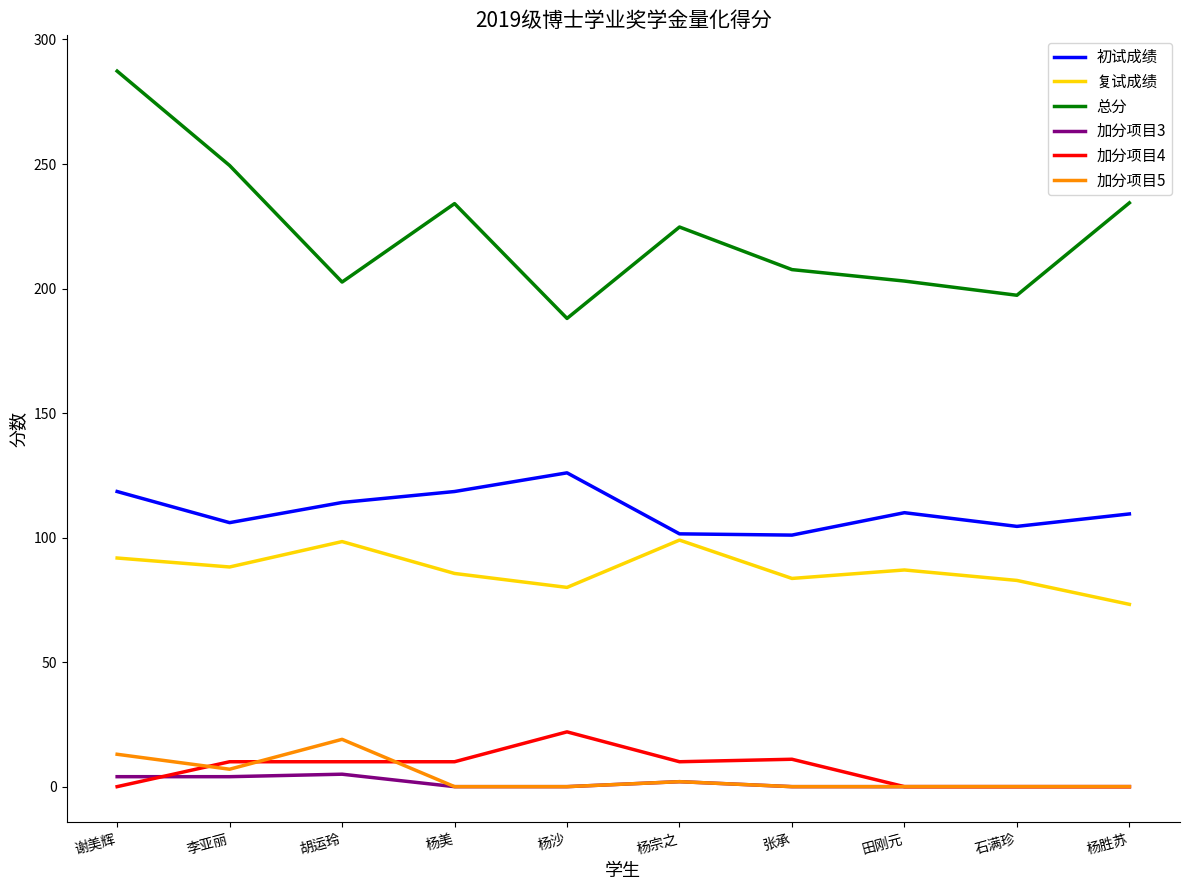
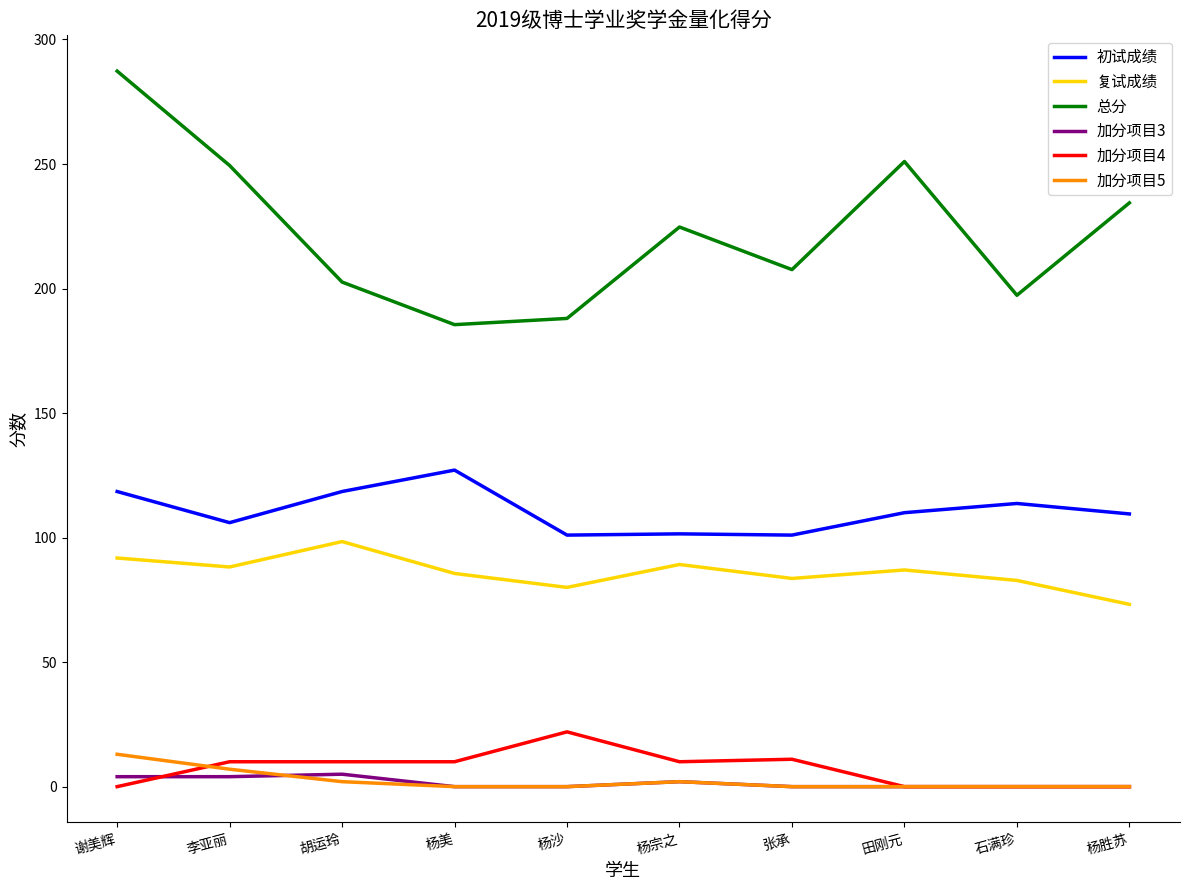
  {
    "初试成绩": {
      "谢美辉": 119,
      "李亚丽": 106,
-     "胡运玲": 114,
-     "杨美": 119,
-     "杨沙": 126,
+     "胡运玲": 119,
+     "杨美": 127,
+     "杨沙": 101,
      "杨宗之": 102,
      "张承": 101,
      "田刚元": 110,
-     "石满珍": 105,
+     "石满珍": 114,
      "杨胜苏": 110
    },
    "复试成绩": {
      "谢美辉": 92,
      "李亚丽": 88,
      "胡运玲": 98,
      "杨美": 86,
      "杨沙": 80,
-     "杨宗之": 99,
+     "杨宗之": 89,
      "张承": 84,
      "田刚元": 87,
      "石满珍": 83,
      "杨胜苏": 73
    },
    "总分": {
      "谢美辉": 287,
      "李亚丽": 249,
      "胡运玲": 203,
-     "杨美": 234,
+     "杨美": 186,
      "杨沙": 188,
      "杨宗之": 225,
      "张承": 208,
-     "田刚元": 203,
+     "田刚元": 251,
      "石满珍": 197,
      "杨胜苏": 234
    },
    "加分项目3": {
      "谢美辉": 4,
      "李亚丽": 4,
      "胡运玲": 5
    },
    "加分项目4": {
      "谢美辉": 0,
      "李亚丽": 10,
      "胡运玲": 10,
      "杨美": 10,
      "杨沙": 22,
      "杨宗之": 10,
      "张承": 11
    },
    "加分项目5": {
      "谢美辉": 13,
      "李亚丽": 7,
-     "胡运玲": 19
+     "胡运玲": 2
    }
  }
